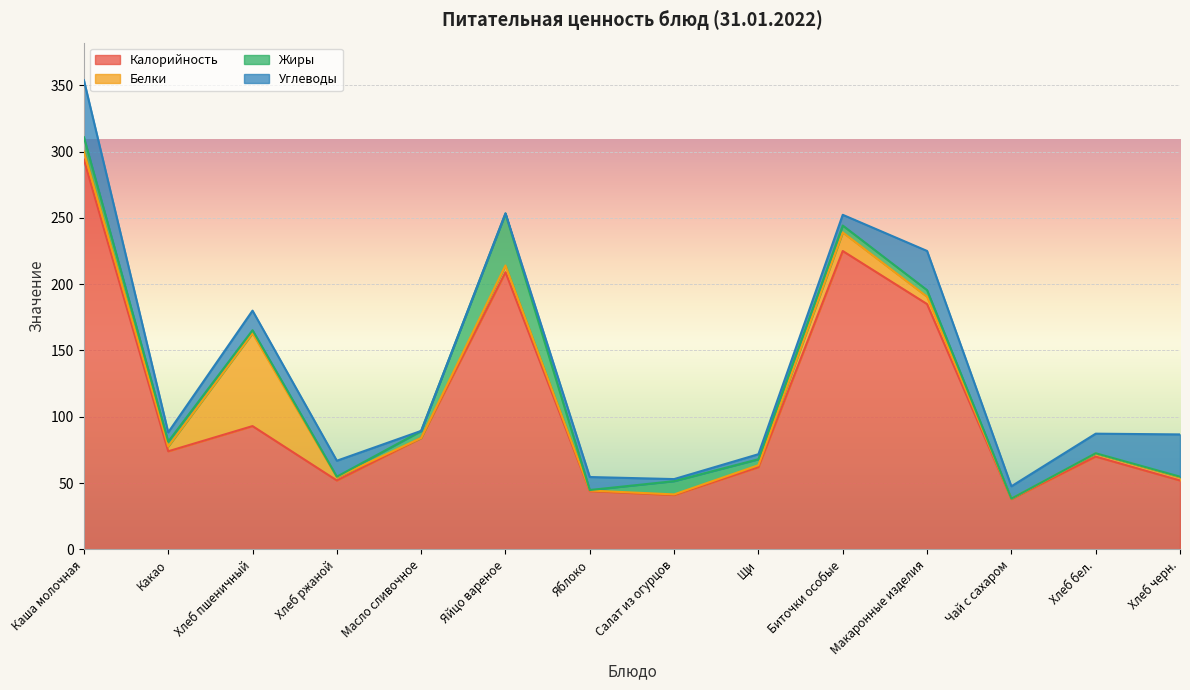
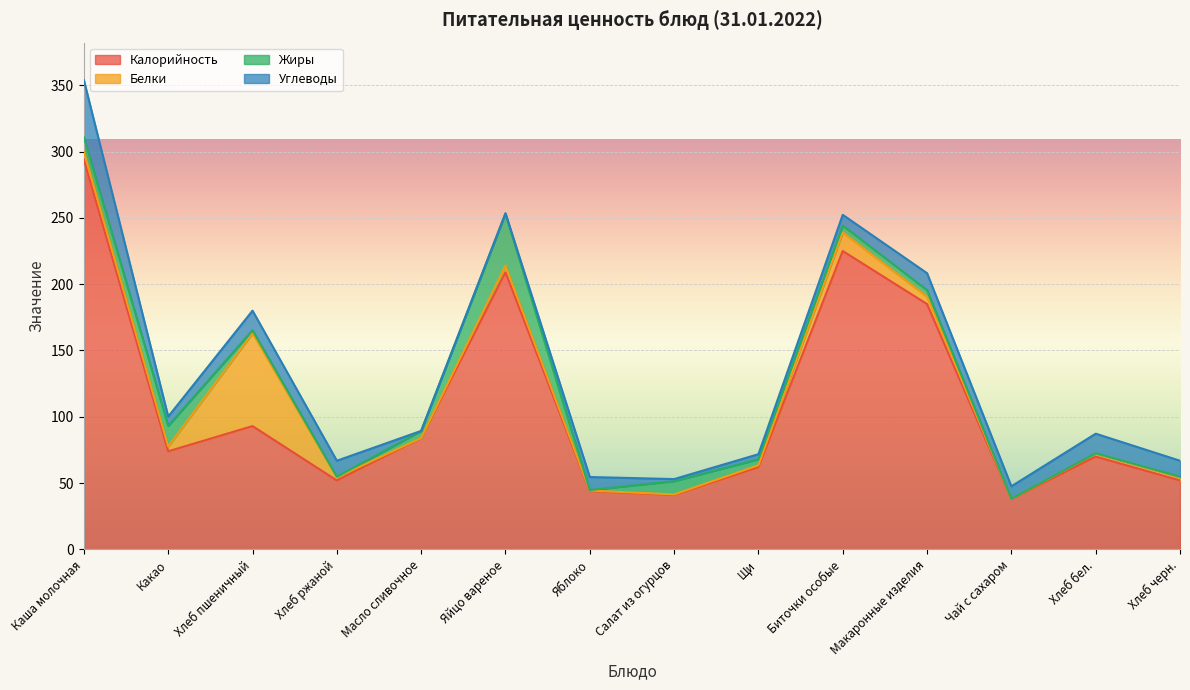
  {
    "Калорийность": {
      "Каша молочная": 294,
      "Какао": 74,
      "Хлеб пшеничный": 93,
      "Хлеб ржаной": 52,
      "Яйцо вареное": 209,
      "Биточки особые": 225,
      "Макаронные изделия": 185,
      "Хлеб бел.": 70,
      "Хлеб черн.": 52
    },
    "Белки": {
      "Каша молочная": 6,
      "Какао": 4,
      "Хлеб пшеничный": 70,
      "Яйцо вареное": 5,
      "Биточки особые": 14,
      "Макаронные изделия": 6
    },
    "Жиры": {
      "Каша молочная": 11,
-     "Какао": 4,
+     "Какао": 16,
      "Хлеб пшеничный": 2,
      "Щи": 5,
      "Биточки особые": 5,
      "Макаронные изделия": 5
    },
    "Углеводы": {
      "Каша молочная": 43,
      "Какао": 7,
      "Хлеб пшеничный": 15,
      "Хлеб ржаной": 12,
      "Яблоко": 10,
      "Щи": 4,
      "Биточки особые": 8,
-     "Макаронные изделия": 30,
+     "Макаронные изделия": 13,
      "Чай с сахаром": 9,
      "Хлеб бел.": 15,
-     "Хлеб черн.": 32
+     "Хлеб черн.": 12
    }
  }
